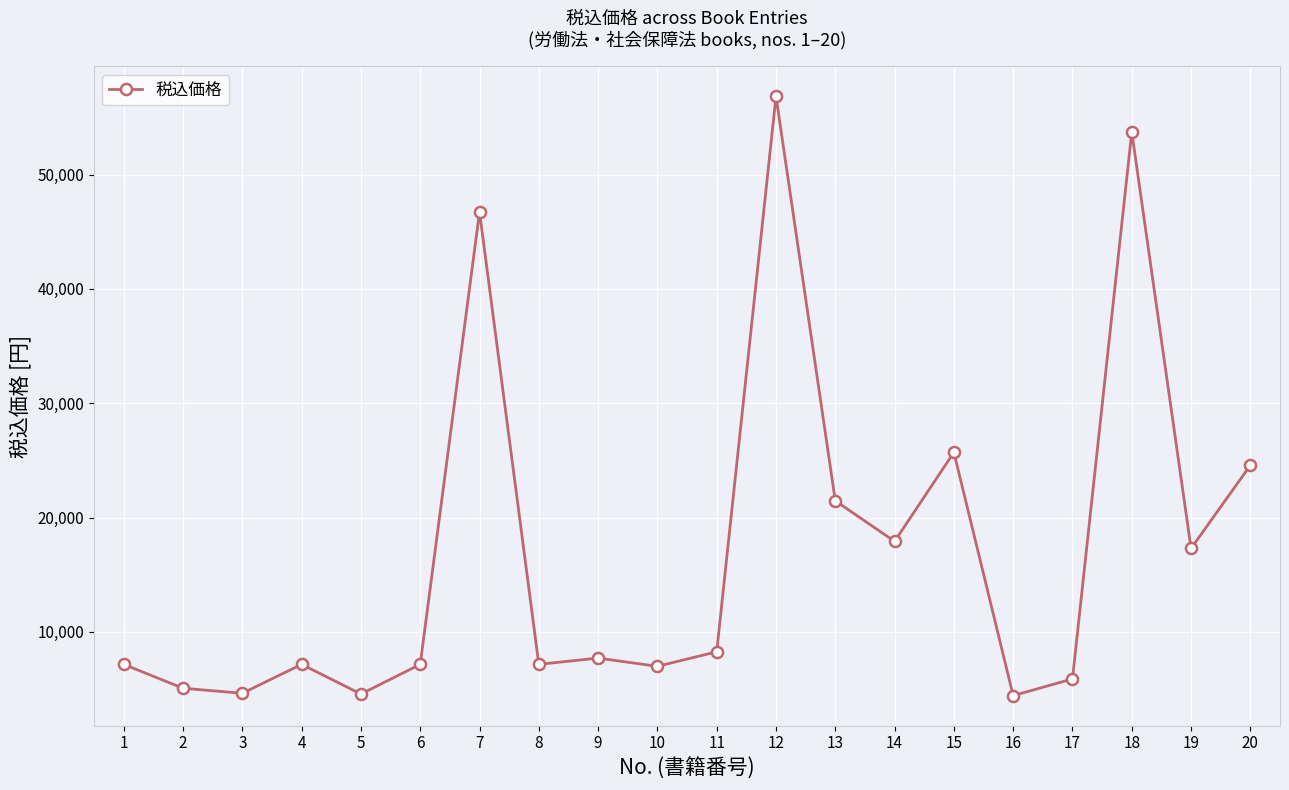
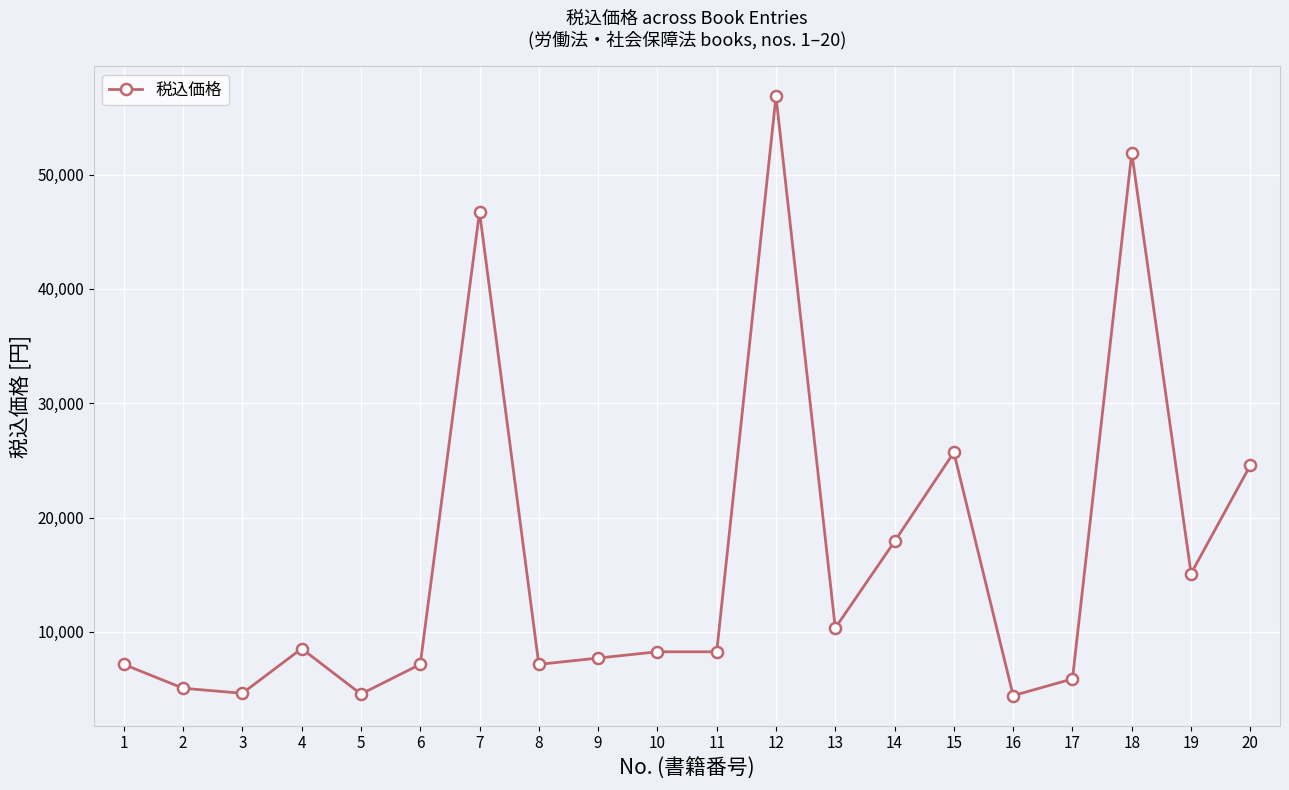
  {
    "1": "7,200",
    "2": "5,100",
    "3": "4,600",
-   "4": "7,200",
+   "4": "8,500",
    "5": "4,600",
    "6": "7,200",
    "7": "46,700",
    "8": "7,200",
    "9": "7,700",
-   "10": "7,000",
+   "10": "8,300",
    "11": "8,300",
    "12": "56,900",
-   "13": "21,500",
+   "13": "10,300",
    "14": "17,900",
    "15": "25,700",
    "16": "4,400",
    "17": "5,900",
-   "18": "53,700",
-   "19": "17,300",
+   "18": "51,900",
+   "19": "15,100",
    "20": "24,600"
  }
